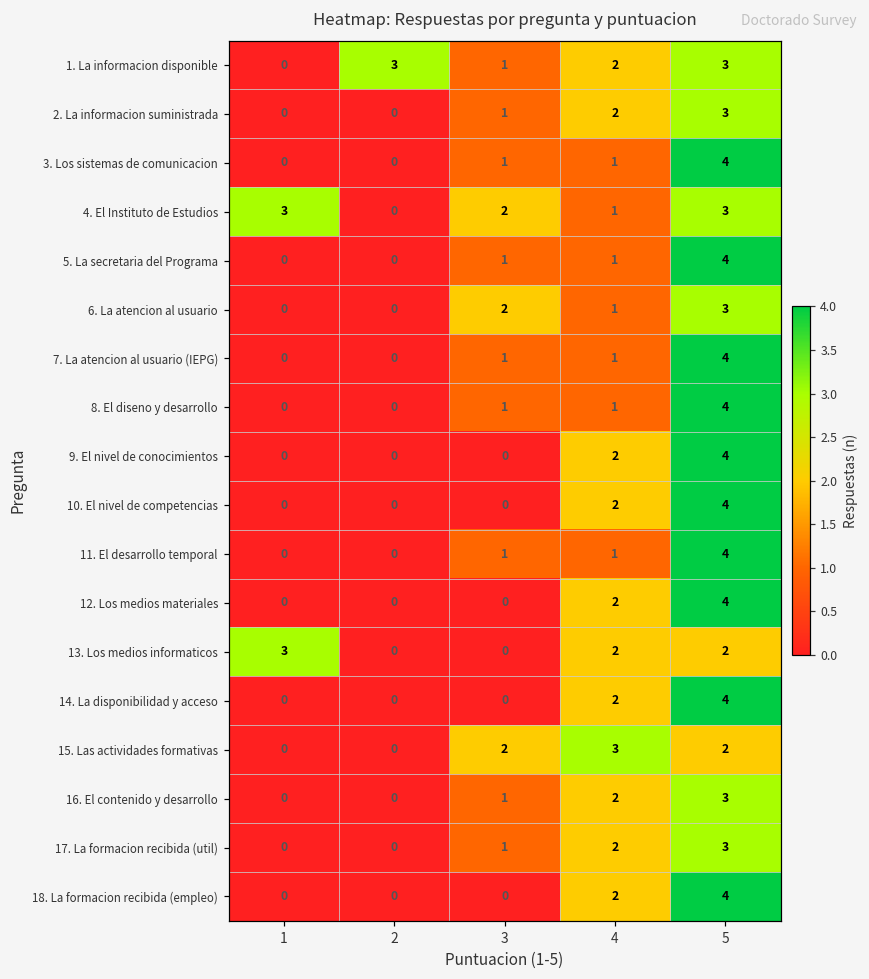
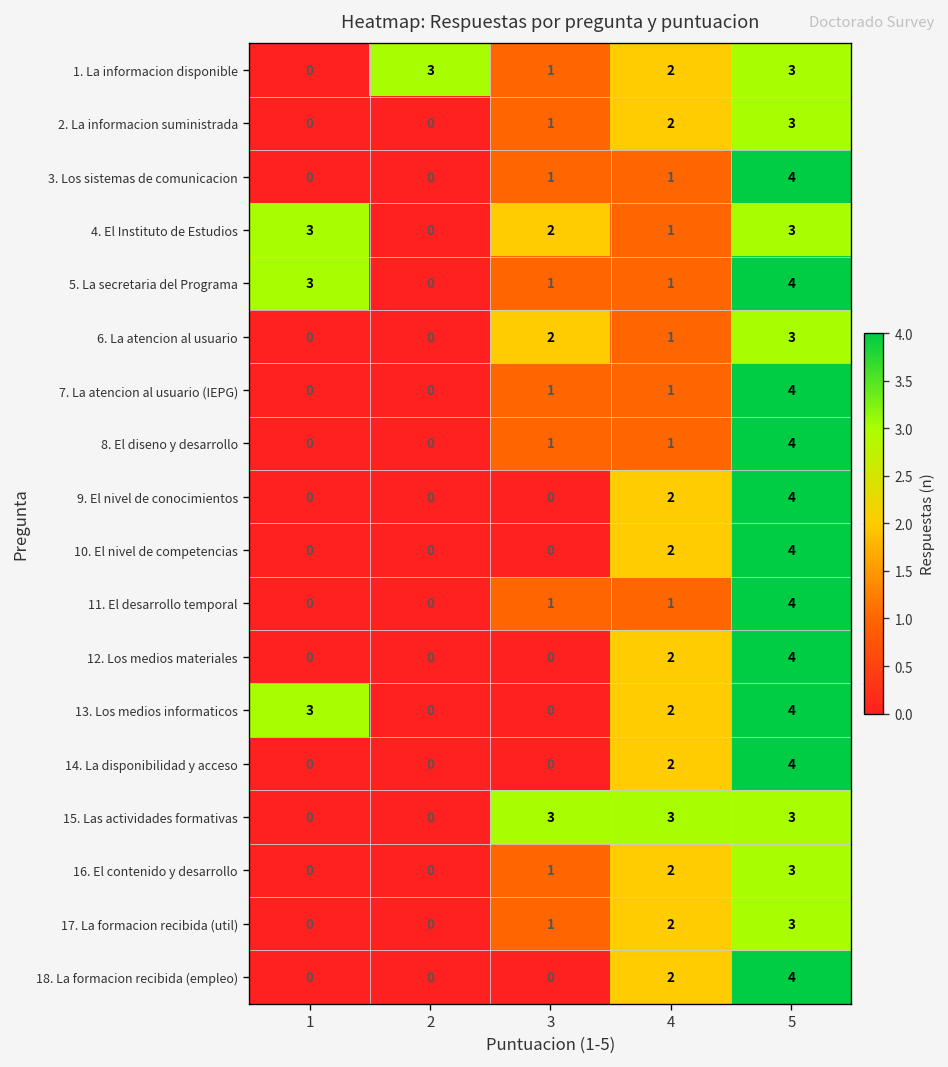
  {
    "1. La informacion disponible": {
      "1": 0,
      "2": 3,
      "3": 1,
      "4": 2,
      "5": 3
    },
    "2. La informacion suministrada": {
      "1": 0,
      "2": 0,
      "3": 1,
      "4": 2,
      "5": 3
    },
    "3. Los sistemas de comunicacion": {
      "1": 0,
      "2": 0,
      "3": 1,
      "4": 1,
      "5": 4
    },
    "4. El Instituto de Estudios": {
      "1": 3,
      "2": 0,
      "3": 2,
      "4": 1,
      "5": 3
    },
    "5. La secretaria del Programa": {
-     "1": 0,
+     "1": 3,
      "2": 0,
      "3": 1,
      "4": 1,
      "5": 4
    },
    "6. La atencion al usuario": {
      "1": 0,
      "2": 0,
      "3": 2,
      "4": 1,
      "5": 3
    },
    "7. La atencion al usuario (IEPG)": {
      "1": 0,
      "2": 0,
      "3": 1,
      "4": 1,
      "5": 4
    },
    "8. El diseno y desarrollo": {
      "1": 0,
      "2": 0,
      "3": 1,
      "4": 1,
      "5": 4
    },
    "9. El nivel de conocimientos": {
      "1": 0,
      "2": 0,
      "3": 0,
      "4": 2,
      "5": 4
    },
    "10. El nivel de competencias": {
      "1": 0,
      "2": 0,
      "3": 0,
      "4": 2,
      "5": 4
    },
    "11. El desarrollo temporal": {
      "1": 0,
      "2": 0,
      "3": 1,
      "4": 1,
      "5": 4
    },
    "12. Los medios materiales": {
      "1": 0,
      "2": 0,
      "3": 0,
      "4": 2,
      "5": 4
    },
    "13. Los medios informaticos": {
      "1": 3,
      "2": 0,
      "3": 0,
      "4": 2,
-     "5": 2
+     "5": 4
    },
    "14. La disponibilidad y acceso": {
      "1": 0,
      "2": 0,
      "3": 0,
      "4": 2,
      "5": 4
    },
    "15. Las actividades formativas": {
      "1": 0,
      "2": 0,
-     "3": 2,
+     "3": 3,
      "4": 3,
-     "5": 2
+     "5": 3
    },
    "16. El contenido y desarrollo": {
      "1": 0,
      "2": 0,
      "3": 1,
      "4": 2,
      "5": 3
    },
    "17. La formacion recibida (util)": {
      "1": 0,
      "2": 0,
      "3": 1,
      "4": 2,
      "5": 3
    },
    "18. La formacion recibida (empleo)": {
      "1": 0,
      "2": 0,
      "3": 0,
      "4": 2,
      "5": 4
    }
  }
